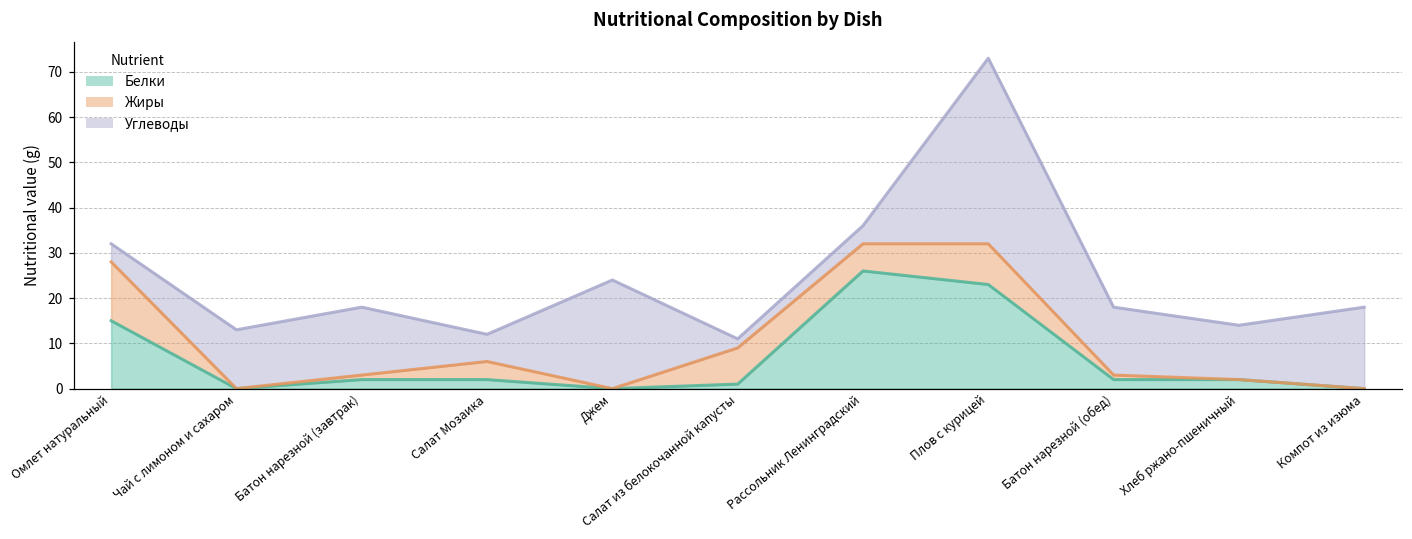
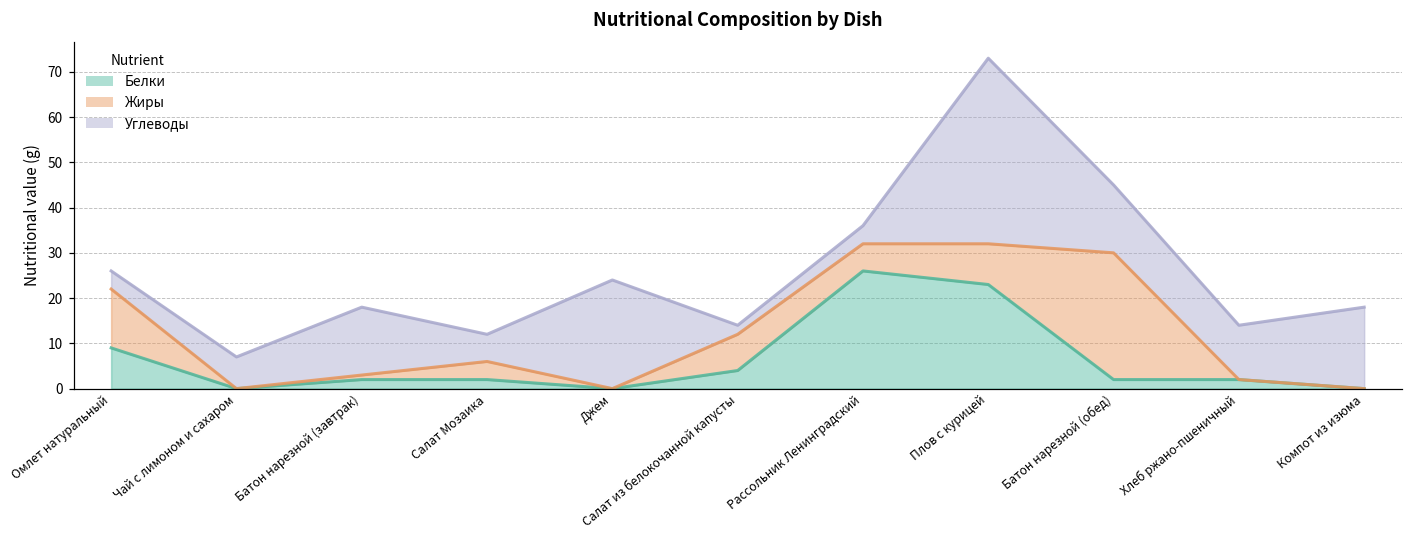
  {
    "Белки": {
-     "Омлет натуральный": 15,
+     "Омлет натуральный": 9,
      "Батон нарезной (завтрак)": 2,
      "Салат Мозаика": 2,
-     "Салат из белокочанной капусты": 1,
+     "Салат из белокочанной капусты": 4,
      "Рассольник Ленинградский": 26,
      "Плов с курицей": 23,
      "Батон нарезной (обед)": 2
    },
    "Жиры": {
      "Омлет натуральный": 13,
      "Батон нарезной (завтрак)": 1,
      "Салат Мозаика": 4,
      "Салат из белокочанной капусты": 8,
      "Рассольник Ленинградский": 6,
      "Плов с курицей": 9,
-     "Батон нарезной (обед)": 1
+     "Батон нарезной (обед)": 28
    },
    "Углеводы": {
      "Омлет натуральный": 4,
-     "Чай с лимоном и сахаром": 13,
+     "Чай с лимоном и сахаром": 7,
      "Батон нарезной (завтрак)": 15,
      "Салат Мозаика": 6,
      "Джем": 24,
      "Салат из белокочанной капусты": 2,
      "Рассольник Ленинградский": 4,
      "Плов с курицей": 41,
      "Батон нарезной (обед)": 15,
      "Хлеб ржано-пшеничный": 12,
      "Компот из изюма": 18
    }
  }
